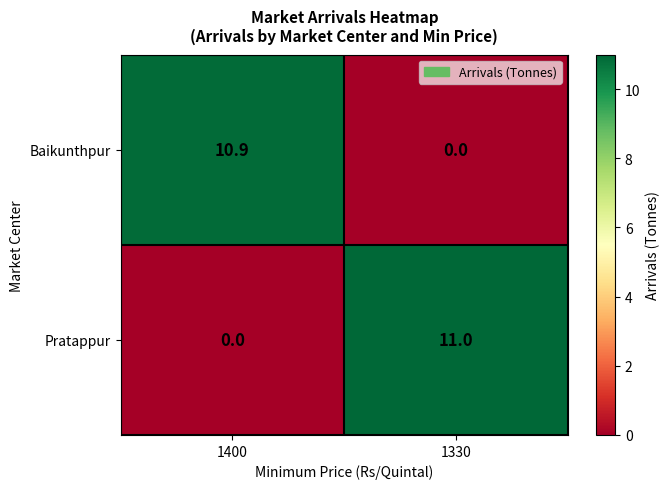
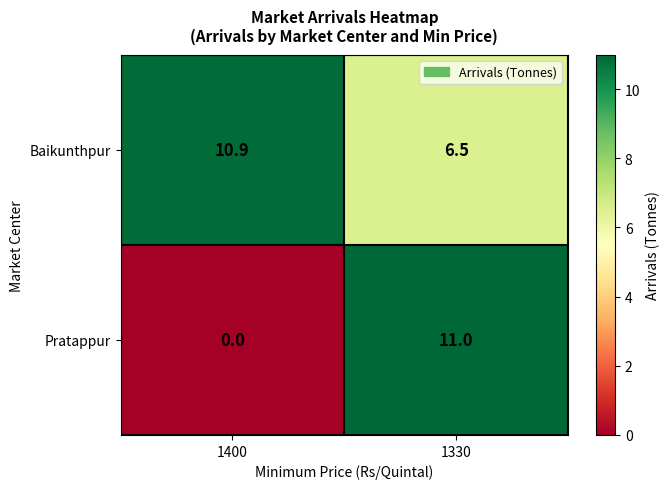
  {
    "Baikunthpur": {
      "1400": 10.9,
-     "1330": 0.0
+     "1330": 6.5
    },
    "Pratappur": {
      "1400": 0.0,
      "1330": 11.0
    }
  }
